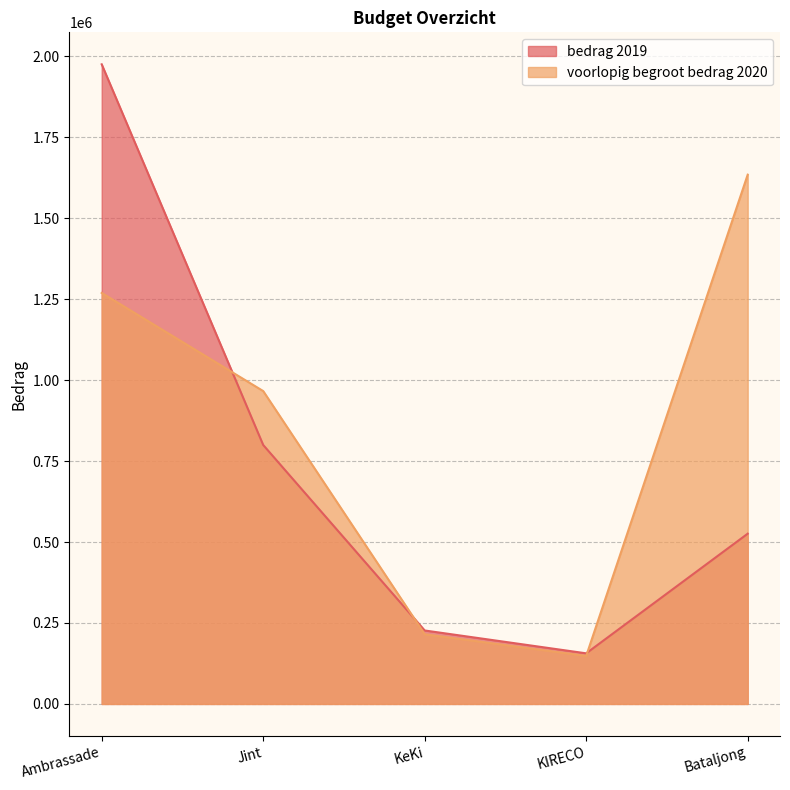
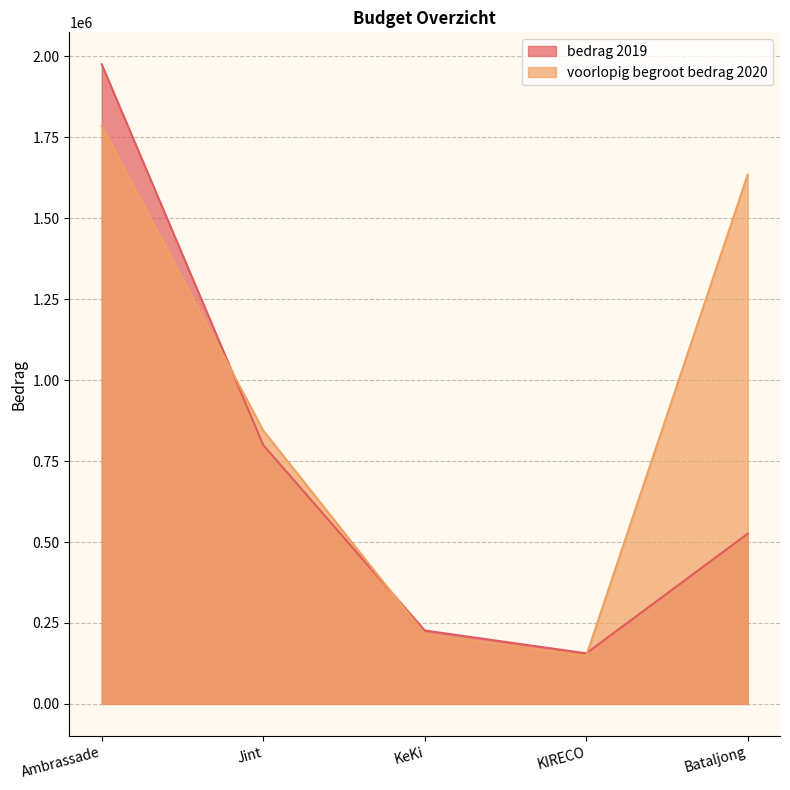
  {
    "bedrag 2019": {
      "Ambrassade": 1980000,
      "Jint": 800000,
      "KeKi": 230000,
      "KIRECO": 160000,
      "Bataljong": 530000
    },
    "voorlopig begroot bedrag 2020": {
-     "Ambrassade": 1270000,
-     "Jint": 970000,
+     "Ambrassade": 1780000,
+     "Jint": 840000,
      "KeKi": 220000,
      "KIRECO": 150000,
      "Bataljong": 1630000
    }
  }
